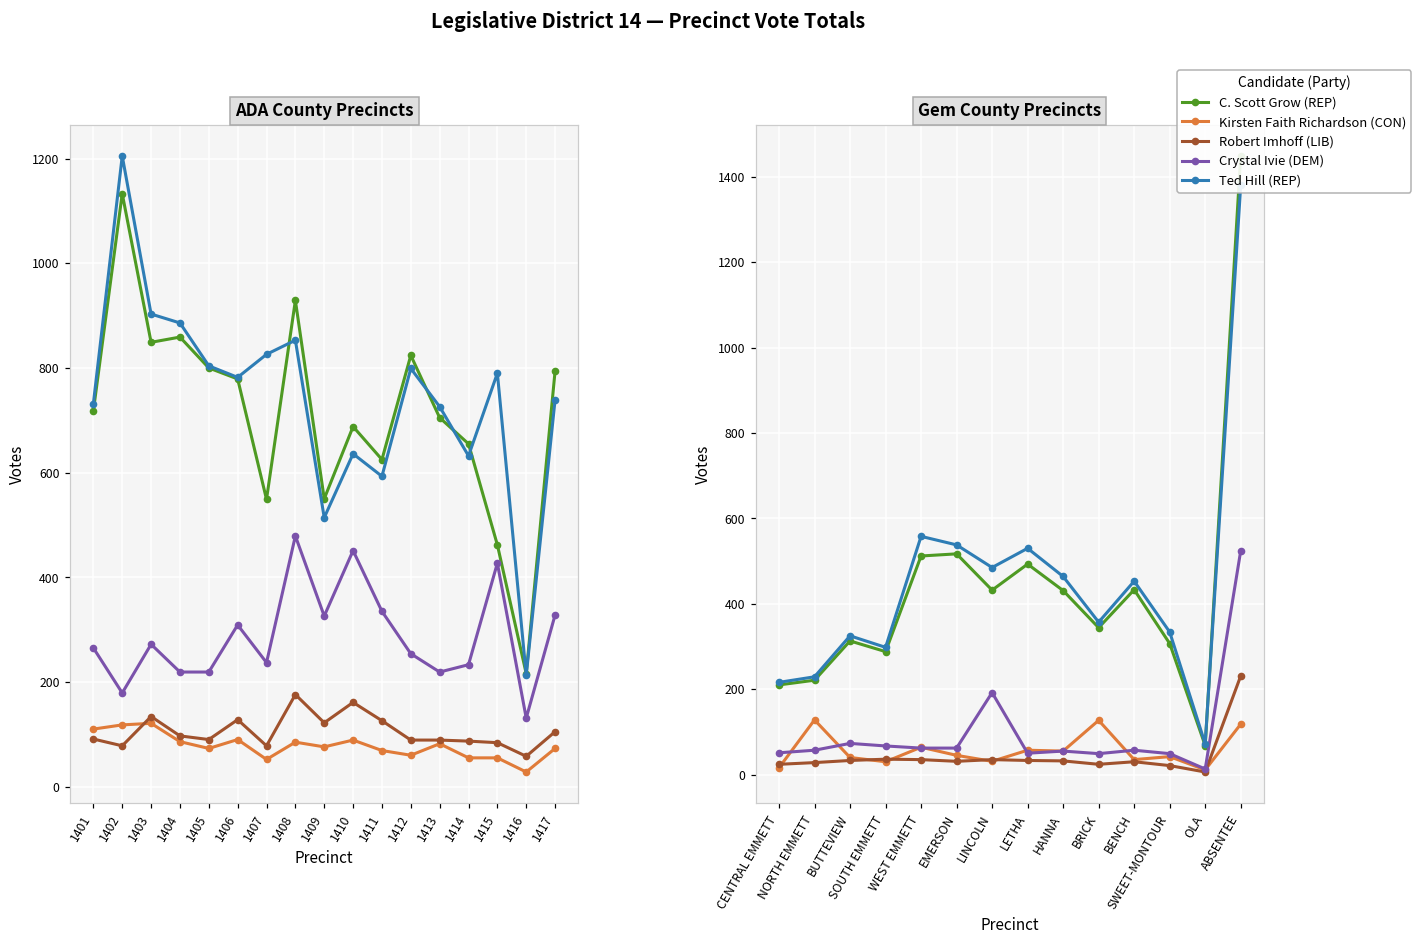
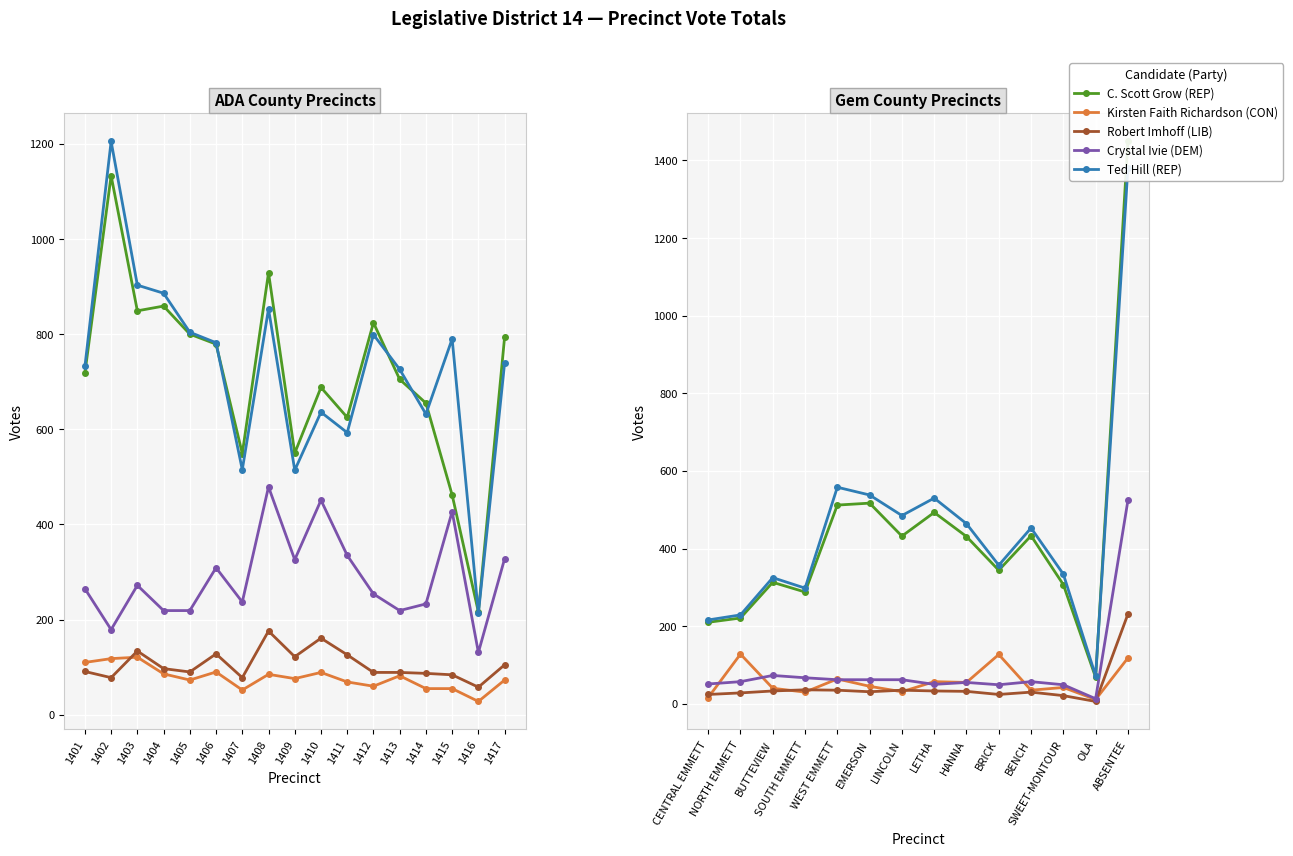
  {
    "ADA County Precincts": {
      "C. Scott Grow (REP)": {
        "1401": 720,
        "1402": 1130,
        "1403": 850,
        "1404": 860,
        "1407": 550,
        "1408": 930,
        "1409": 550,
        "1410": 690,
        "1411": 630,
        "1412": 820,
        "1413": 710,
        "1414": 660,
        "1415": 460,
        "1417": 790
      },
      "Kirsten Faith Richardson (CON)": {
        "1401": 110,
        "1402": 120,
        "1403": 120,
        "1404": 90,
        "1405": 70,
        "1406": 90,
        "1407": 50,
        "1408": 90,
        "1409": 80,
        "1410": 90,
        "1411": 70,
        "1412": 60,
        "1413": 80,
        "1414": 60,
        "1415": 60,
        "1416": 30,
        "1417": 70
      },
      "Robert Imhoff (LIB)": {
        "1401": 90,
        "1402": 80,
        "1403": 130,
        "1404": 100,
        "1405": 90,
        "1406": 130,
        "1407": 80,
        "1408": 180,
        "1409": 120,
        "1410": 160,
        "1411": 130,
        "1412": 90,
        "1413": 90,
        "1414": 90,
        "1415": 80,
        "1416": 60,
        "1417": 110
      },
      "Crystal Ivie (DEM)": {
        "1401": 270,
        "1402": 180,
        "1403": 270,
        "1404": 220,
        "1405": 220,
        "1406": 310,
        "1407": 240,
        "1408": 480,
        "1409": 330,
        "1410": 450,
        "1411": 340,
        "1412": 250,
        "1413": 220,
        "1414": 230,
        "1415": 430,
        "1416": 130,
        "1417": 330
      },
      "Ted Hill (REP)": {
        "1401": 730,
        "1402": 1210,
        "1403": 900,
        "1404": 890,
-       "1407": 830,
+       "1407": 520,
        "1408": 850,
        "1409": 510,
        "1410": 640,
        "1411": 590,
        "1412": 800,
        "1413": 730,
        "1414": 630,
        "1415": 790,
        "1417": 740
      }
    },
    "Gem County Precincts": {
      "C. Scott Grow (REP)": {
        "NORTH EMMETT": 220,
        "BUTTEVIEW": 310,
        "SOUTH EMMETT": 290,
        "WEST EMMETT": 510,
        "EMERSON": 520,
        "LINCOLN": 430,
        "LETHA": 490,
        "HANNA": 430,
        "BRICK": 340,
        "BENCH": 430,
        "SWEET-MONTOUR": 310
      },
      "Kirsten Faith Richardson (CON)": {
        "CENTRAL EMMETT": 20,
        "NORTH EMMETT": 130,
        "BUTTEVIEW": 40,
        "EMERSON": 50,
        "LETHA": 60,
        "BRICK": 130,
        "SWEET-MONTOUR": 40,
        "ABSENTEE": 120
      },
      "Robert Imhoff (LIB)": {
        "CENTRAL EMMETT": 20,
        "NORTH EMMETT": 30,
        "BUTTEVIEW": 30,
        "WEST EMMETT": 40,
        "EMERSON": 30,
        "LETHA": 30,
        "HANNA": 30,
        "BRICK": 20,
        "SWEET-MONTOUR": 20,
        "ABSENTEE": 230
      },
      "Crystal Ivie (DEM)": {
        "CENTRAL EMMETT": 50,
        "NORTH EMMETT": 60,
        "BUTTEVIEW": 70,
        "SOUTH EMMETT": 70,
        "EMERSON": 60,
-       "LINCOLN": 190,
+       "LINCOLN": 60,
        "LETHA": 50,
        "BRICK": 50,
        "BENCH": 60,
        "SWEET-MONTOUR": 50,
        "ABSENTEE": 520
      },
      "Ted Hill (REP)": {
        "NORTH EMMETT": 230,
        "BUTTEVIEW": 330,
        "SOUTH EMMETT": 300,
        "WEST EMMETT": 560,
        "EMERSON": 540,
        "LINCOLN": 490,
        "LETHA": 530,
        "HANNA": 460,
        "BRICK": 360,
        "BENCH": 450,
        "SWEET-MONTOUR": 330
      }
    }
  }
